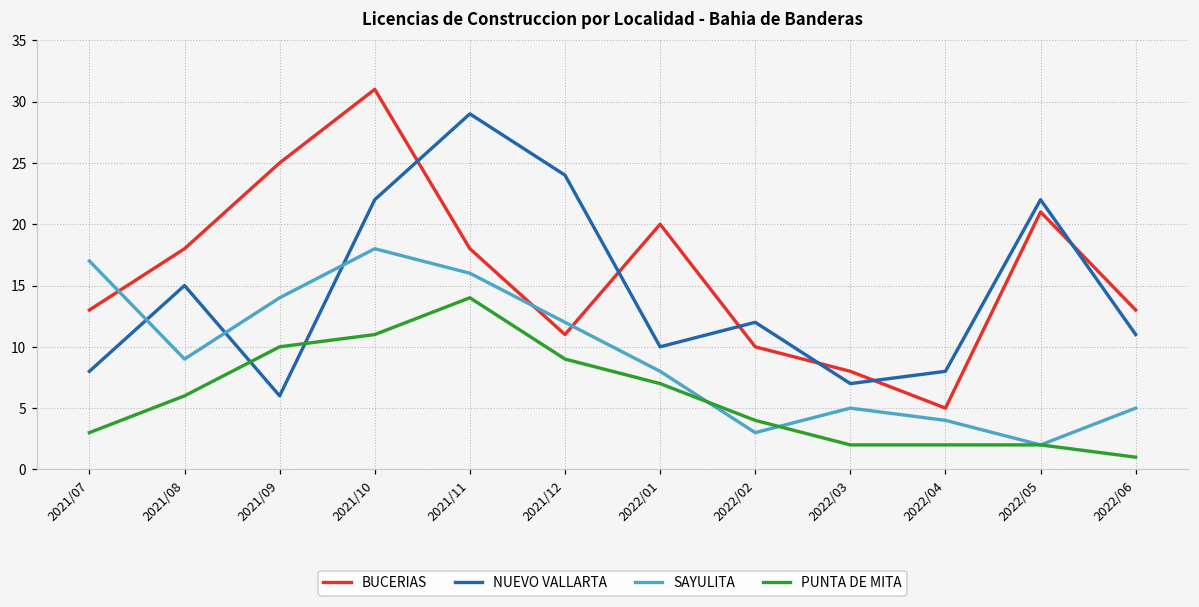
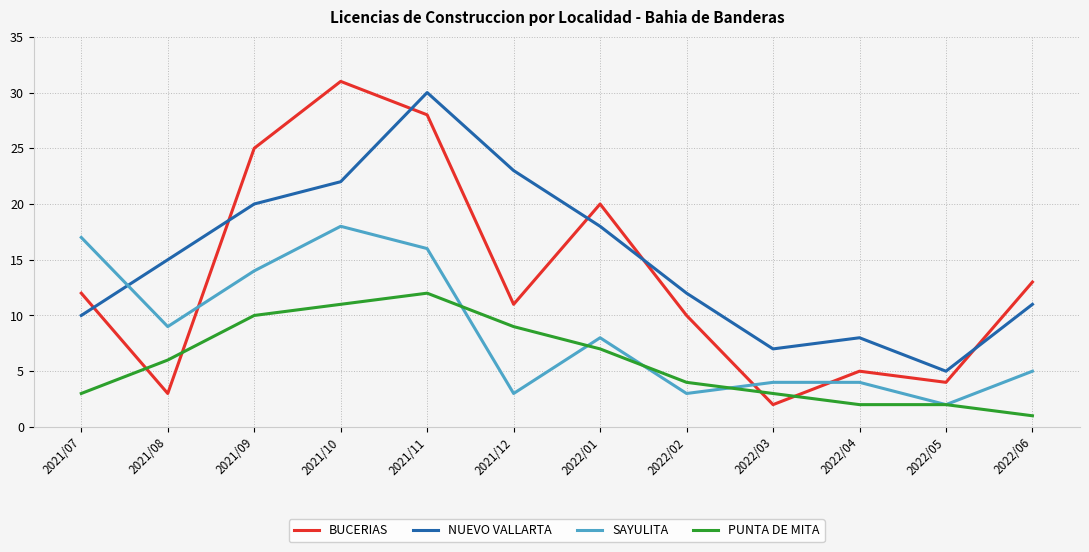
  {
    "BUCERIAS": {
-     "2021/07": 13,
-     "2021/08": 18,
+     "2021/07": 12,
+     "2021/08": 3,
      "2021/09": 25,
      "2021/10": 31,
-     "2021/11": 18,
+     "2021/11": 28,
      "2021/12": 11,
      "2022/01": 20,
      "2022/02": 10,
-     "2022/03": 8,
+     "2022/03": 2,
      "2022/04": 5,
-     "2022/05": 21,
+     "2022/05": 4,
      "2022/06": 13
    },
    "NUEVO VALLARTA": {
-     "2021/07": 8,
+     "2021/07": 10,
      "2021/08": 15,
-     "2021/09": 6,
+     "2021/09": 20,
      "2021/10": 22,
-     "2021/11": 29,
-     "2021/12": 24,
-     "2022/01": 10,
+     "2021/11": 30,
+     "2021/12": 23,
+     "2022/01": 18,
      "2022/02": 12,
      "2022/03": 7,
      "2022/04": 8,
-     "2022/05": 22,
+     "2022/05": 5,
      "2022/06": 11
    },
    "SAYULITA": {
      "2021/07": 17,
      "2021/08": 9,
      "2021/09": 14,
      "2021/10": 18,
      "2021/11": 16,
-     "2021/12": 12,
+     "2021/12": 3,
      "2022/01": 8,
      "2022/02": 3,
-     "2022/03": 5,
+     "2022/03": 4,
      "2022/04": 4,
      "2022/06": 5
    },
    "PUNTA DE MITA": {
      "2021/07": 3,
      "2021/08": 6,
      "2021/09": 10,
      "2021/10": 11,
-     "2021/11": 14,
+     "2021/11": 12,
      "2021/12": 9,
      "2022/01": 7,
      "2022/02": 4,
-     "2022/03": 2,
+     "2022/03": 3,
      "2022/04": 2,
      "2022/06": 1
    }
  }
